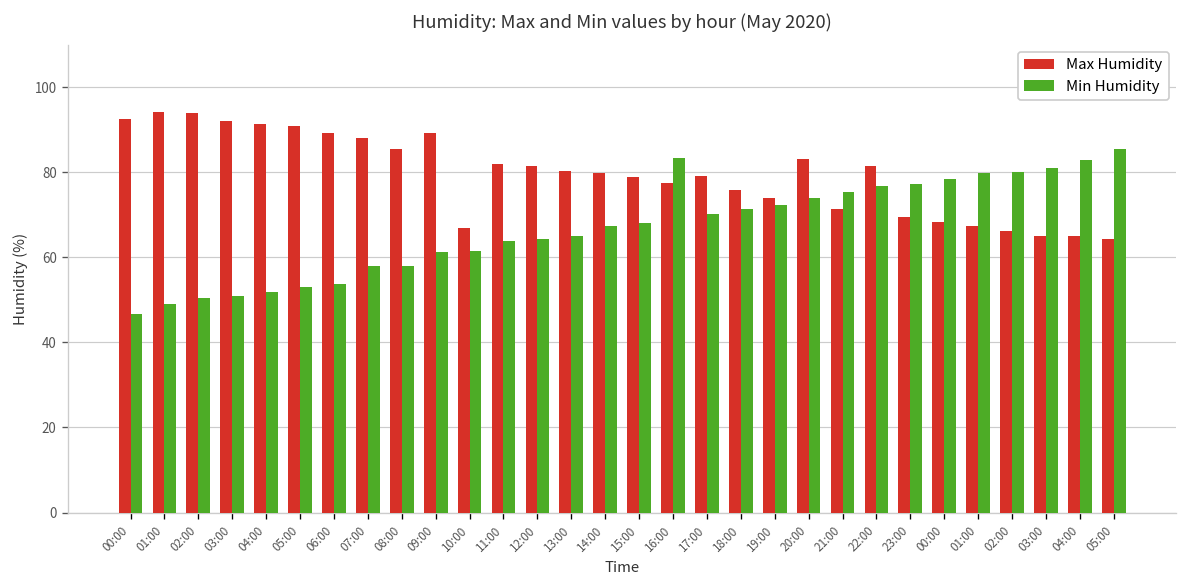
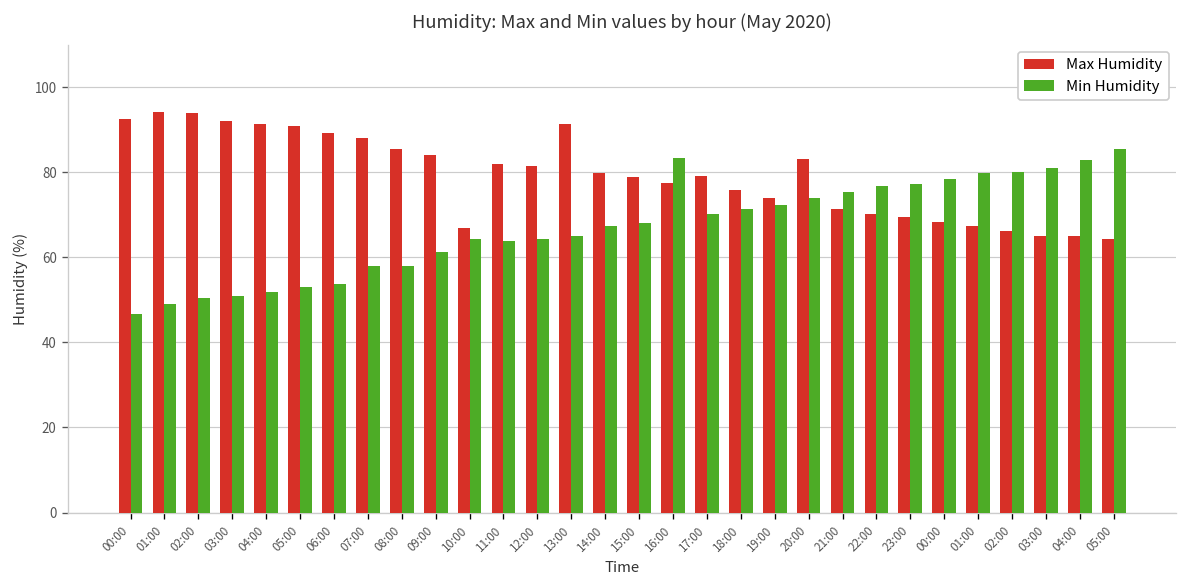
  {
    "Max Humidity": {
      "06:00": 89,
      "07:00": 88,
      "08:00": 85,
-     "09:00": 89,
+     "09:00": 84,
      "10:00": 67,
      "11:00": 82,
      "12:00": 82,
-     "13:00": 80,
+     "13:00": 91,
      "14:00": 80,
      "15:00": 79,
      "16:00": 77,
      "17:00": 79,
      "18:00": 76,
      "19:00": 74,
      "20:00": 83,
      "21:00": 71,
-     "22:00": 81,
+     "22:00": 70,
      "23:00": 70
    },
    "Min Humidity": {
      "06:00": 54,
      "07:00": 58,
      "08:00": 58,
      "09:00": 61,
-     "10:00": 61,
+     "10:00": 64,
      "11:00": 64,
      "12:00": 64,
      "13:00": 65,
      "14:00": 67,
      "15:00": 68,
      "16:00": 83,
      "17:00": 70,
      "18:00": 71,
      "19:00": 72,
      "20:00": 74,
      "21:00": 75,
      "22:00": 77,
      "23:00": 77
    }
  }
